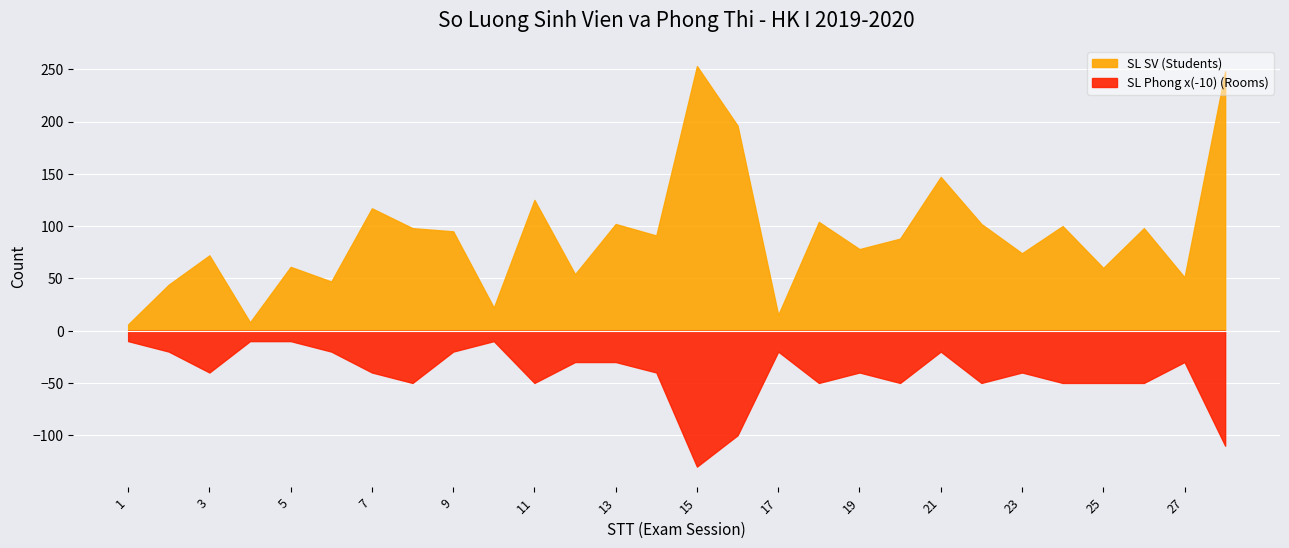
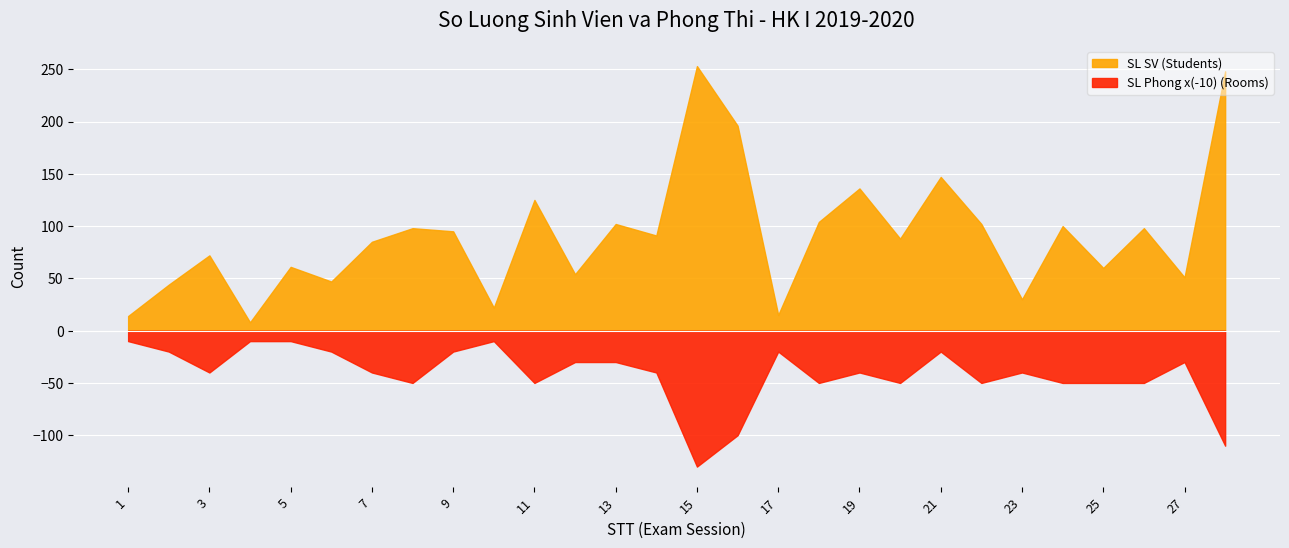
  {
    "SL SV (Students)": {
-     "1": 6,
+     "1": 14,
      "3": 72,
      "5": 61,
-     "7": 117,
+     "7": 85,
      "9": 95,
      "11": 125,
      "13": 102,
      "15": 253,
      "17": 15,
-     "19": 78,
+     "19": 136,
      "21": 147,
-     "23": 74,
+     "23": 30,
      "25": 60,
      "27": 51
    }
  }
